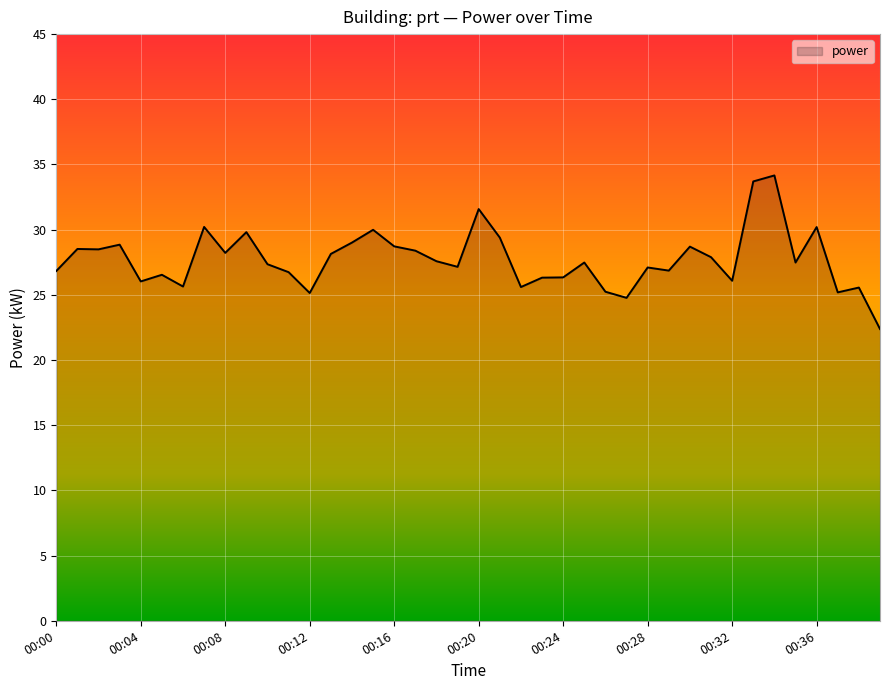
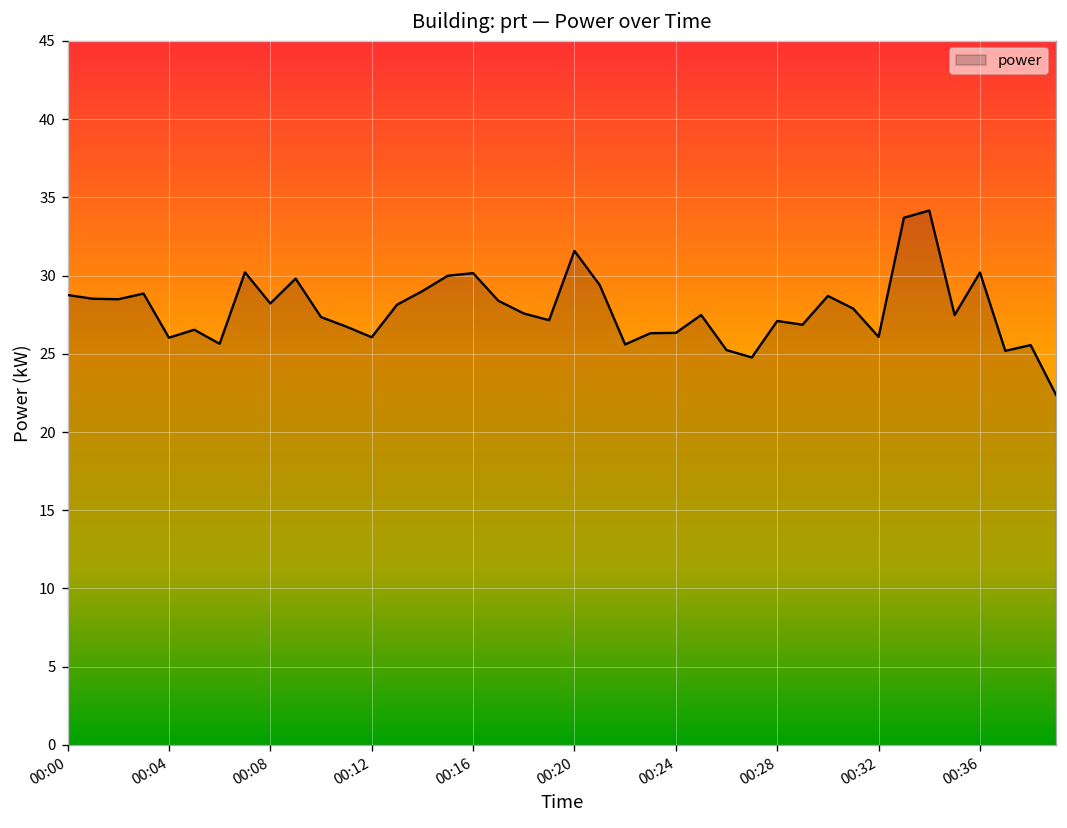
  {
-   "00:00": 26.8,
+   "00:00": 28.8,
    "00:04": 26.0,
    "00:08": 28.2,
-   "00:12": 25.1,
-   "00:16": 28.7,
+   "00:12": 26.1,
+   "00:16": 30.2,
    "00:20": 31.6,
    "00:24": 26.3,
    "00:28": 27.1,
    "00:32": 26.1,
    "00:36": 30.2
  }
